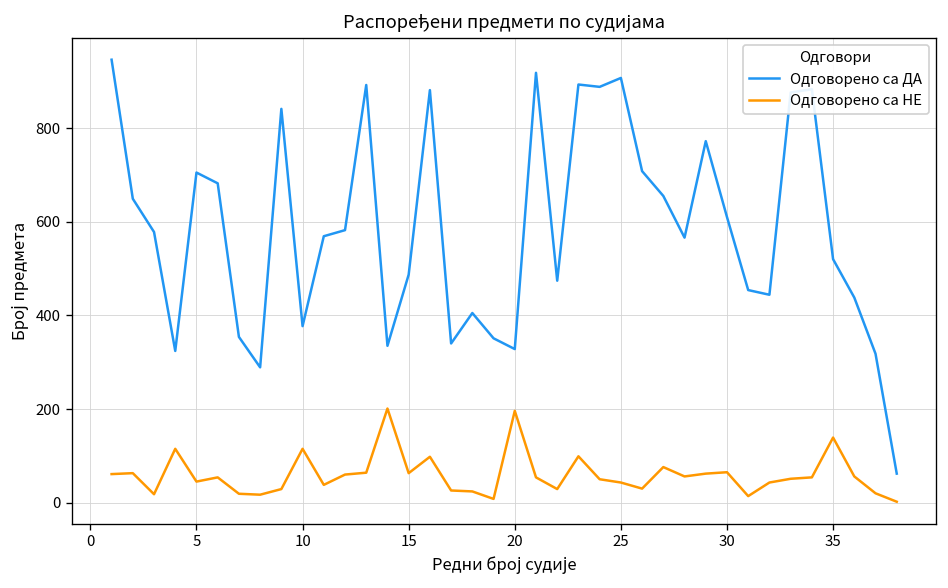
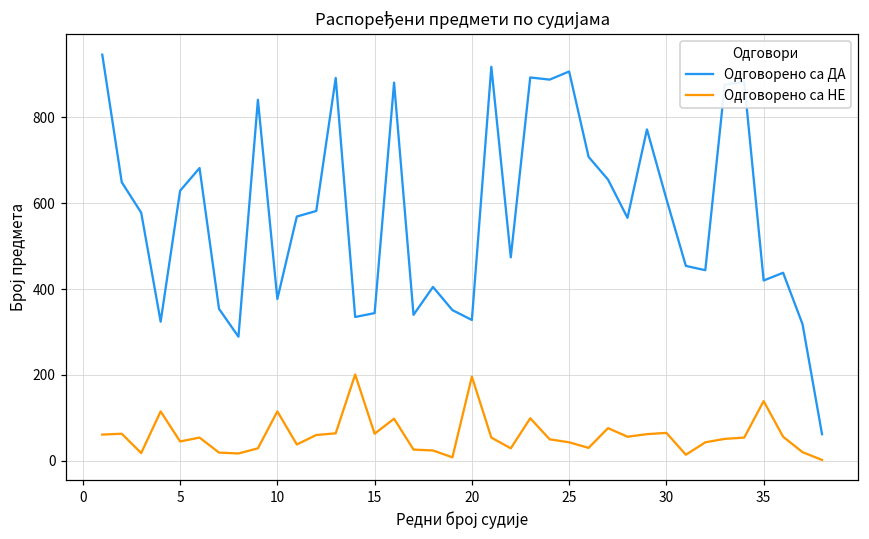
  {
    "Одговорено са ДА": {
-     "5": 710,
+     "5": 630,
      "10": 380,
-     "15": 490,
+     "15": 340,
      "20": 330,
      "25": 910,
      "30": 610,
-     "35": 520
+     "35": 420
    },
    "Одговорено са НЕ": {
      "5": 50,
      "10": 120,
      "15": 60,
      "20": 200,
      "25": 40,
      "30": 70,
      "35": 140
    }
  }
